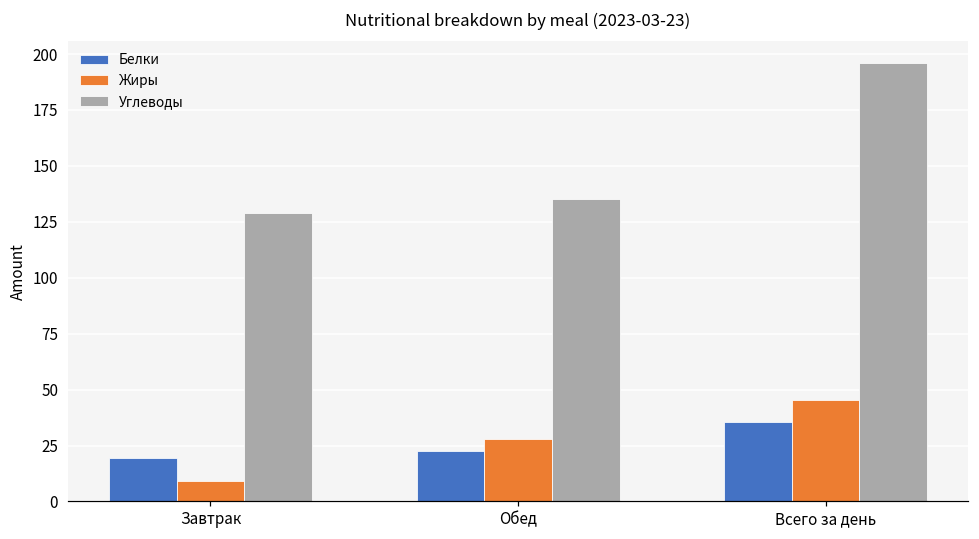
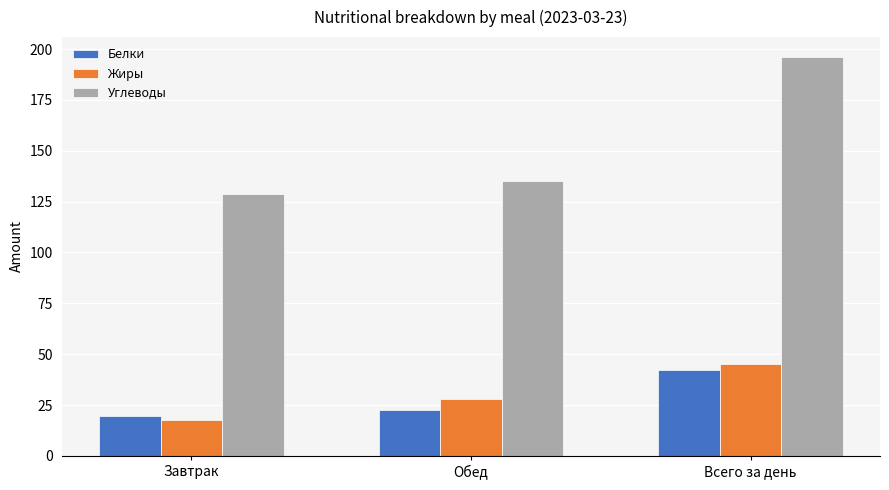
  {
    "Белки": {
      "Завтрак": 20,
      "Обед": 23,
-     "Всего за день": 36
+     "Всего за день": 42
    },
    "Жиры": {
-     "Завтрак": 9,
+     "Завтрак": 17,
      "Обед": 28,
      "Всего за день": 45
    },
    "Углеводы": {
      "Завтрак": 129,
      "Обед": 135,
      "Всего за день": 196
    }
  }
